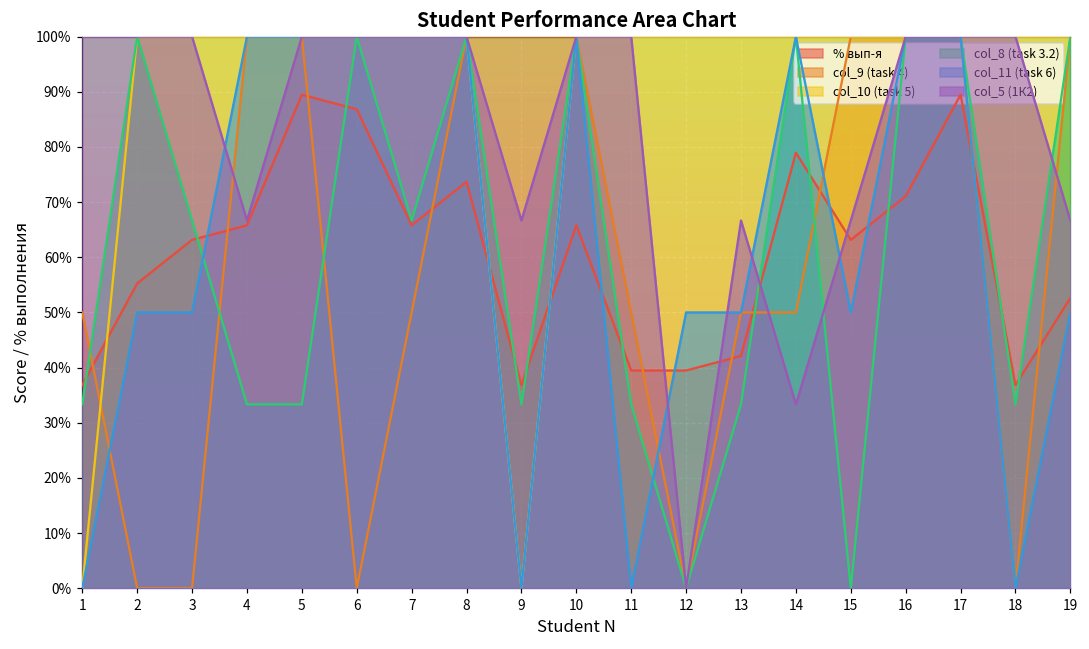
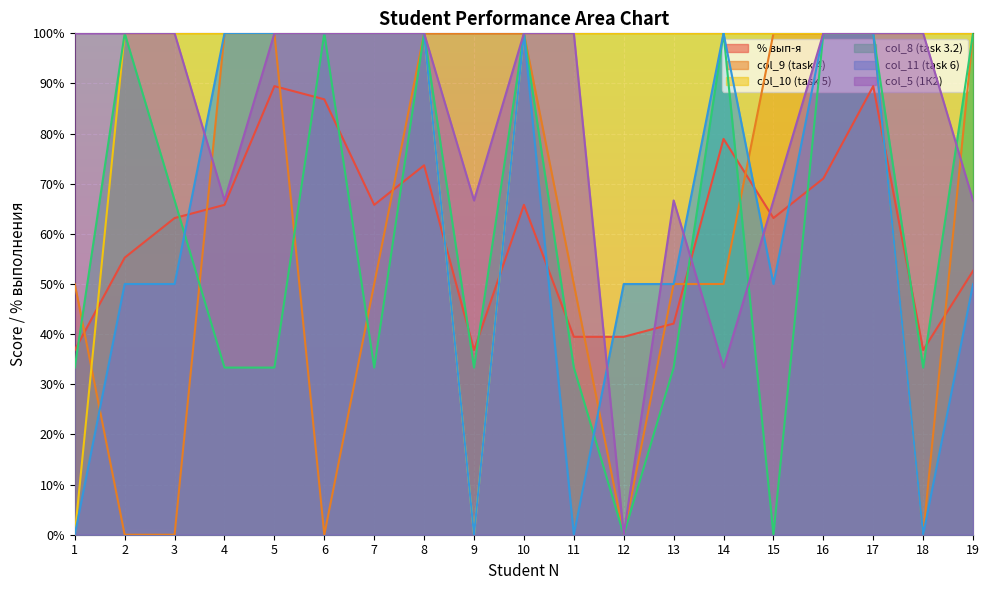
  {
    "col_10 (task 5)": {
      "12": "100%",
      "13": "100%"
    },
    "col_8 (task 3.2)": {
      "1": "33%",
      "3": "67%",
      "4": "33%",
      "5": "33%",
-     "7": "67%",
+     "7": "33%",
      "9": "33%",
      "11": "33%",
      "13": "33%",
      "15": "0%",
      "18": "33%"
    },
    "col_11 (task 6)": {
      "2": "50%",
      "3": "50%",
      "11": "0%",
      "12": "50%",
      "15": "50%",
      "19": "50%"
    },
    "col_5 (1К2)": {
      "1": "100%",
      "4": "67%",
      "9": "67%",
      "13": "67%",
      "14": "33%",
      "15": "67%",
      "19": "67%"
    }
  }
